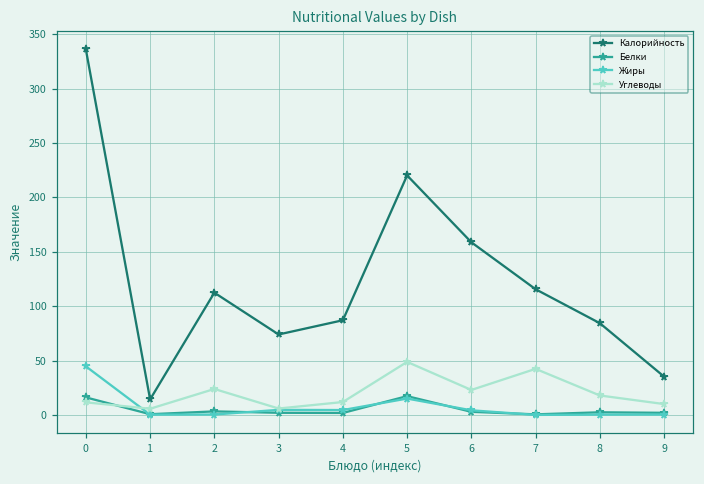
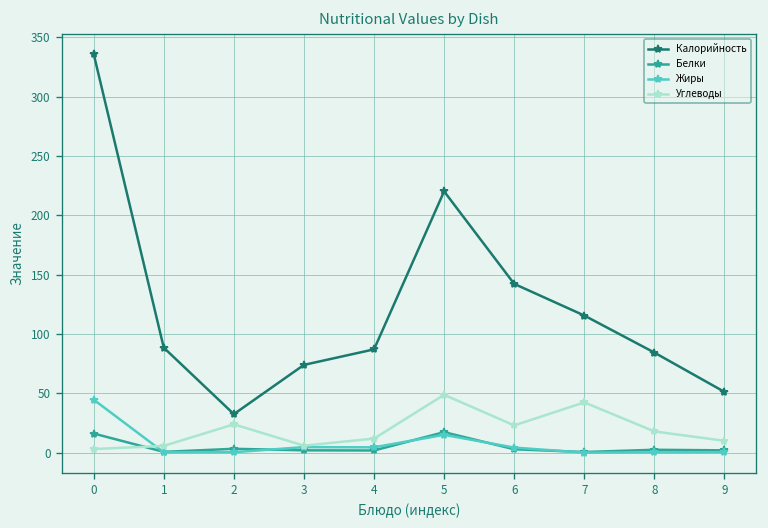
  {
    "Калорийность": {
      "0": 340,
-     "1": 10,
-     "2": 110,
+     "1": 90,
+     "2": 30,
      "3": 70,
      "4": 90,
      "5": 220,
-     "6": 160,
+     "6": 140,
      "7": 120,
      "8": 80,
-     "9": 40
+     "9": 50
    },
    "Белки": {
      "0": 20,
      "2": 0,
      "3": 0,
      "4": 0
    },
    "Жиры": {
      "0": 40,
      "2": 0,
      "4": 0
    },
    "Углеводы": {
-     "0": 10,
+     "0": 0,
      "1": 10,
      "2": 20,
      "4": 10,
      "5": 50,
      "6": 20,
      "7": 40,
      "8": 20,
      "9": 10
    }
  }
